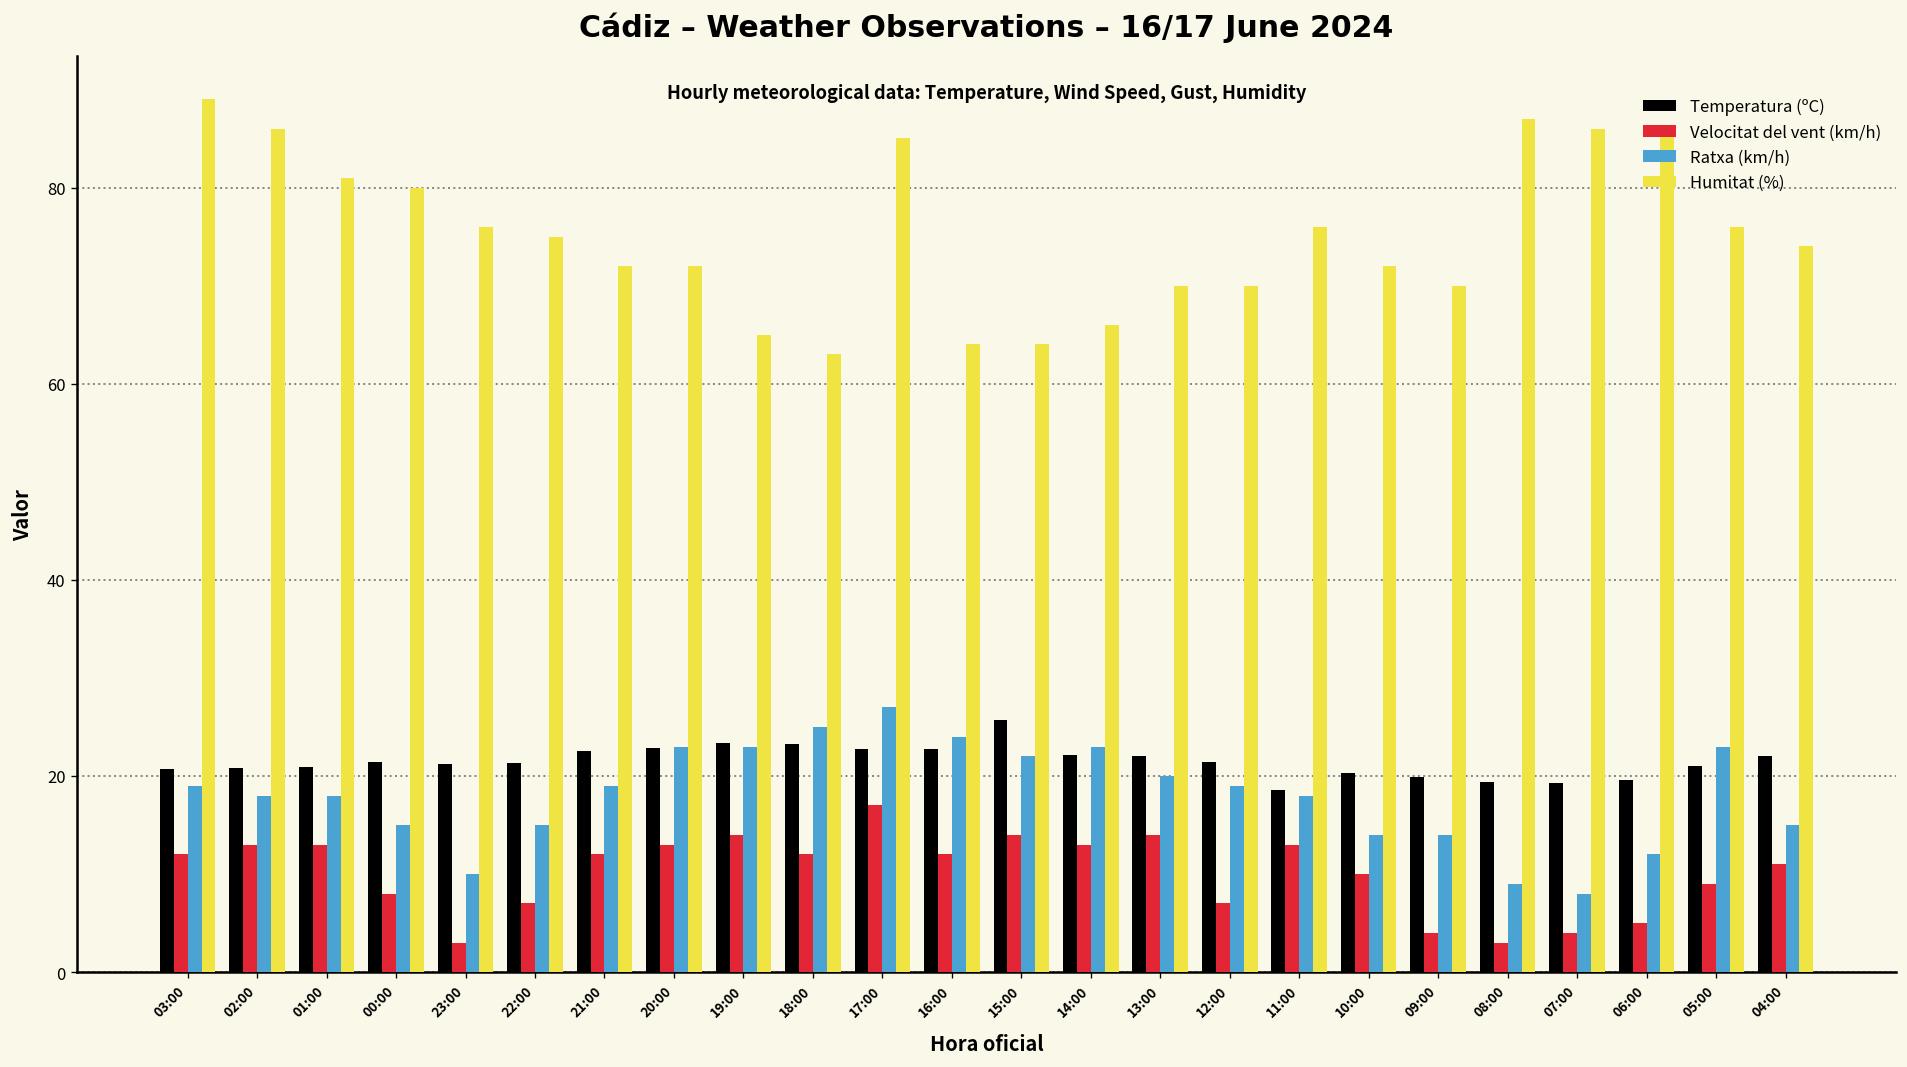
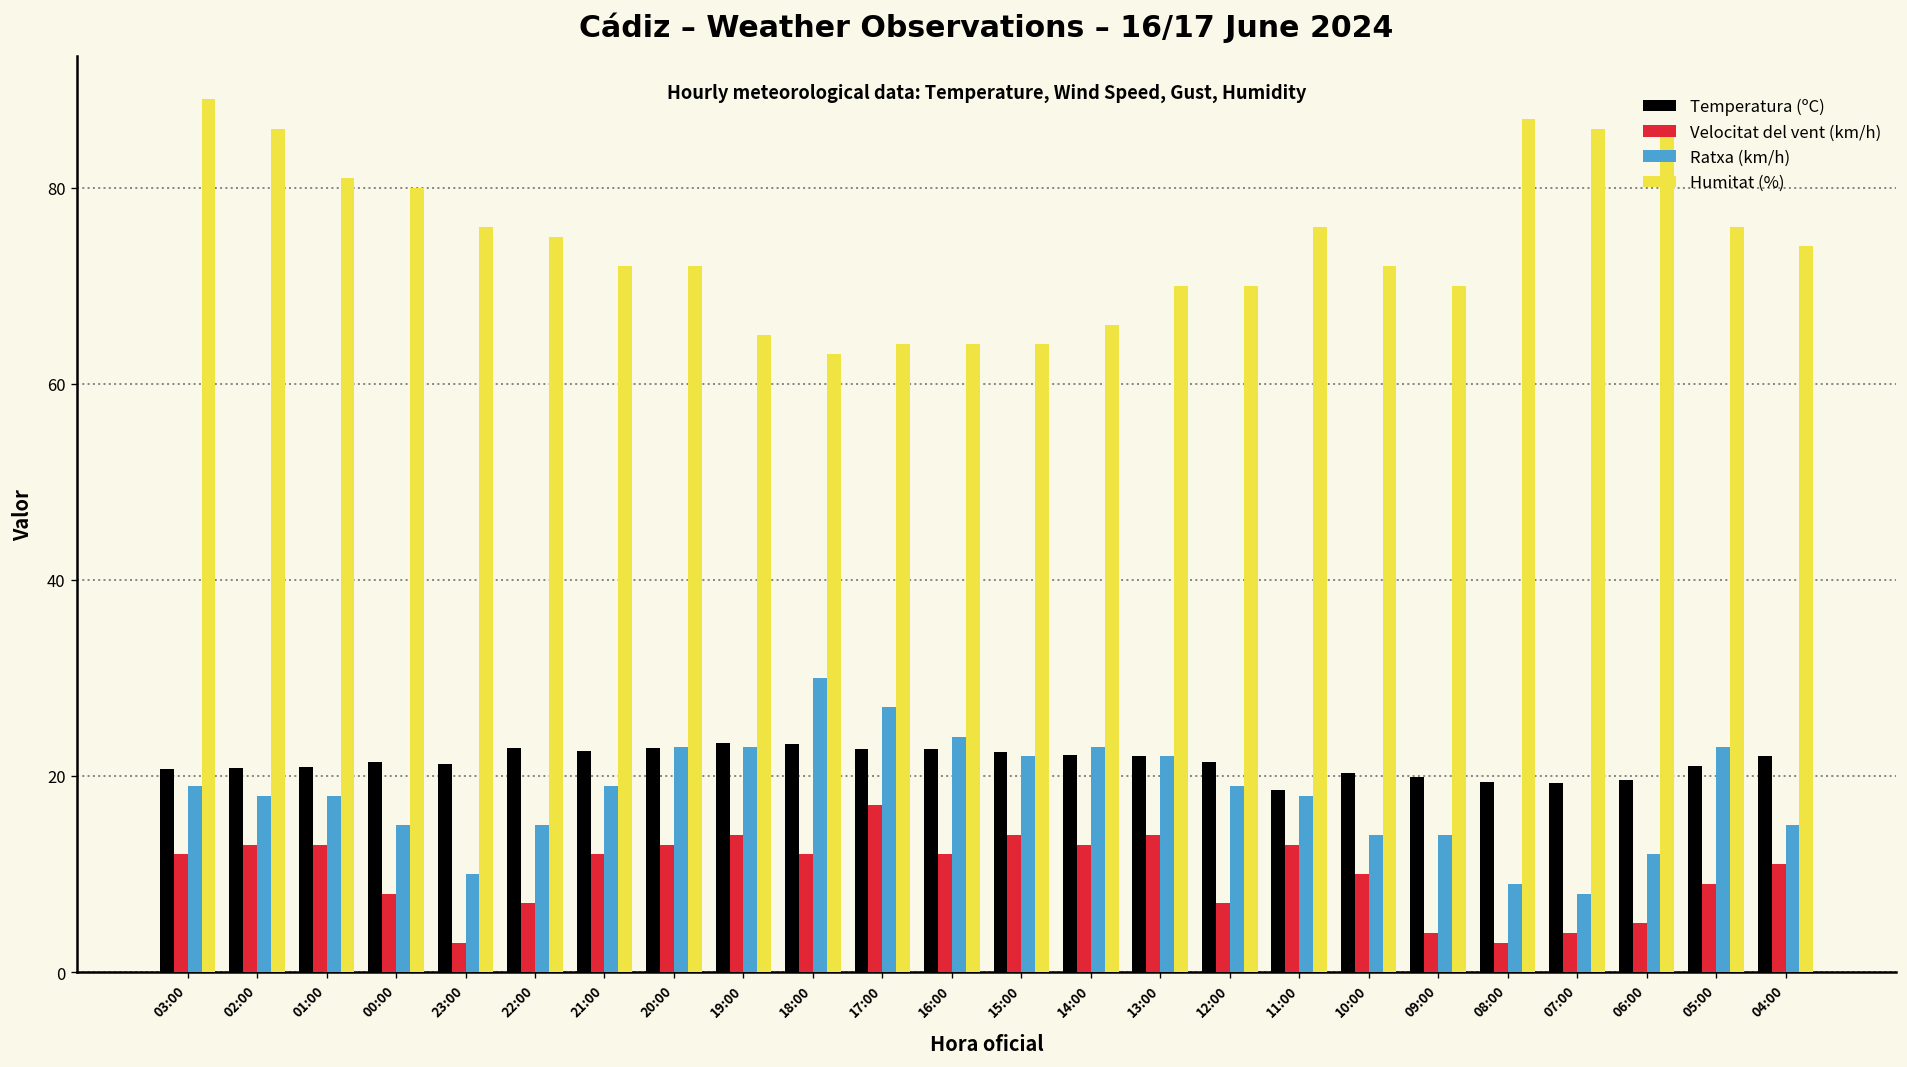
  {
    "Temperatura (ºC)": {
      "03:00": 21,
      "02:00": 21,
      "01:00": 21,
      "00:00": 21,
      "23:00": 21,
-     "22:00": 21,
+     "22:00": 23,
      "21:00": 23,
      "20:00": 23,
      "19:00": 23,
      "18:00": 23,
      "17:00": 23,
      "16:00": 23,
-     "15:00": 26,
+     "15:00": 22,
      "14:00": 22,
      "13:00": 22,
      "12:00": 21,
      "11:00": 19,
      "10:00": 20,
      "09:00": 20,
      "08:00": 19,
      "07:00": 19,
      "06:00": 20,
      "05:00": 21,
      "04:00": 22
    },
    "Velocitat del vent (km/h)": {
      "03:00": 12,
      "02:00": 13,
      "01:00": 13,
      "00:00": 8,
      "23:00": 3,
      "22:00": 7,
      "21:00": 12,
      "20:00": 13,
      "19:00": 14,
      "18:00": 12,
      "17:00": 17,
      "16:00": 12,
      "15:00": 14,
      "14:00": 13,
      "13:00": 14,
      "12:00": 7,
      "11:00": 13,
      "10:00": 10,
      "09:00": 4,
      "08:00": 3,
      "07:00": 4,
      "06:00": 5,
      "05:00": 9,
      "04:00": 11
    },
    "Ratxa (km/h)": {
      "03:00": 19,
      "02:00": 18,
      "01:00": 18,
      "00:00": 15,
      "23:00": 10,
      "22:00": 15,
      "21:00": 19,
      "20:00": 23,
      "19:00": 23,
-     "18:00": 25,
+     "18:00": 30,
      "17:00": 27,
      "16:00": 24,
      "15:00": 22,
      "14:00": 23,
-     "13:00": 20,
+     "13:00": 22,
      "12:00": 19,
      "11:00": 18,
      "10:00": 14,
      "09:00": 14,
      "08:00": 9,
      "07:00": 8,
      "06:00": 12,
      "05:00": 23,
      "04:00": 15
    },
    "Humitat (%)": {
      "03:00": 89,
      "02:00": 86,
      "01:00": 81,
      "00:00": 80,
      "23:00": 76,
      "22:00": 75,
      "21:00": 72,
      "20:00": 72,
      "19:00": 65,
      "18:00": 63,
-     "17:00": 85,
+     "17:00": 64,
      "16:00": 64,
      "15:00": 64,
      "14:00": 66,
      "13:00": 70,
      "12:00": 70,
      "11:00": 76,
      "10:00": 72,
      "09:00": 70,
      "08:00": 87,
      "07:00": 86,
      "06:00": 86,
      "05:00": 76,
      "04:00": 74
    }
  }
